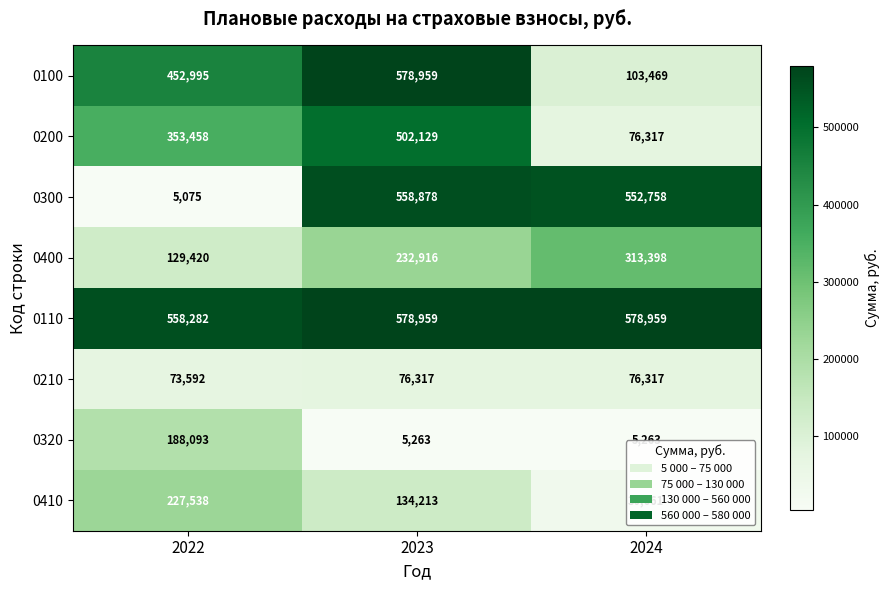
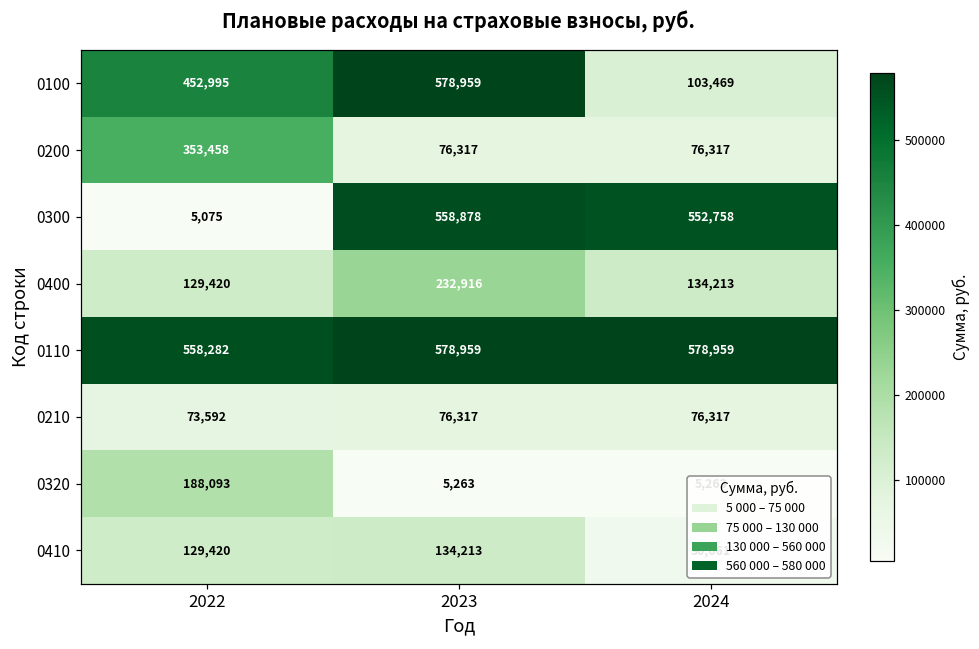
  {
    "0100": {
      "2022": "452,995",
      "2023": "578,959",
      "2024": "103,469"
    },
    "0200": {
      "2022": "353,458",
-     "2023": "502,129",
+     "2023": "76,317",
      "2024": "76,317"
    },
    "0300": {
      "2022": "5,075",
      "2023": "558,878",
      "2024": "552,758"
    },
    "0400": {
      "2022": "129,420",
      "2023": "232,916",
-     "2024": "313,398"
+     "2024": "134,213"
    },
    "0110": {
      "2022": "558,282",
      "2023": "578,959",
      "2024": "578,959"
    },
    "0210": {
      "2022": "73,592",
      "2023": "76,317",
      "2024": "76,317"
    },
    "0320": {
      "2022": "188,093",
      "2023": "5,263"
    },
    "0410": {
-     "2022": "227,538",
+     "2022": "129,420",
      "2023": "134,213"
    }
  }
